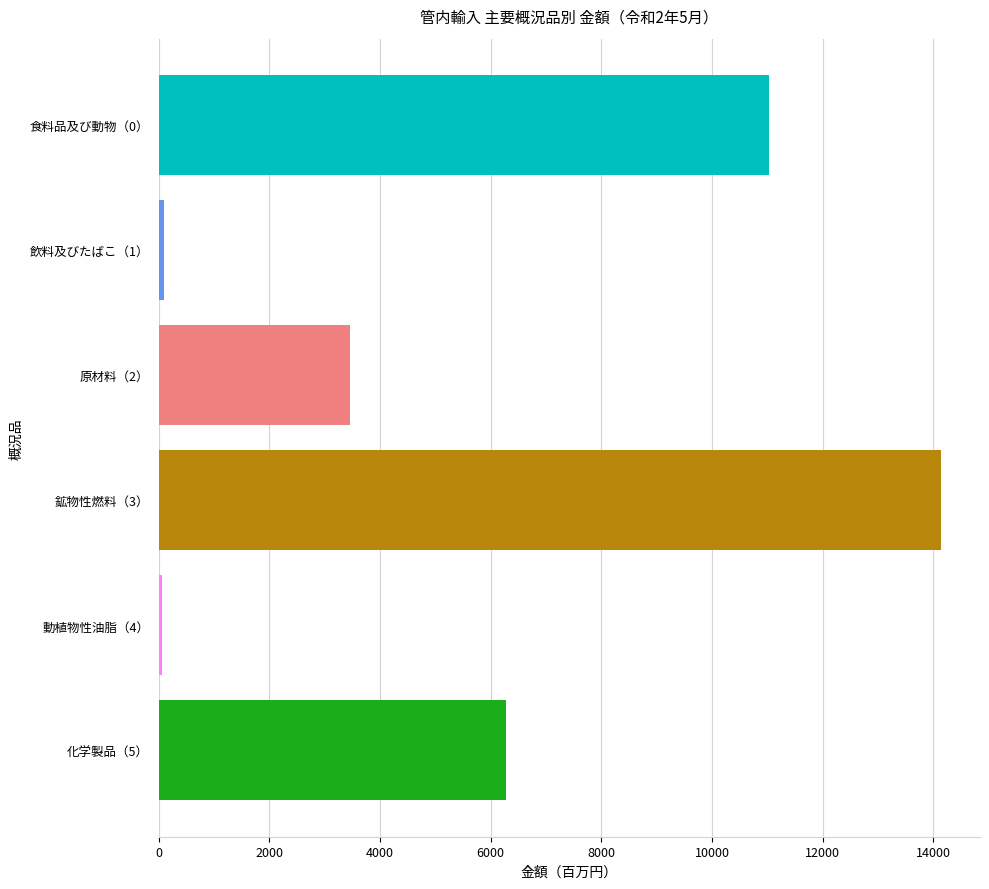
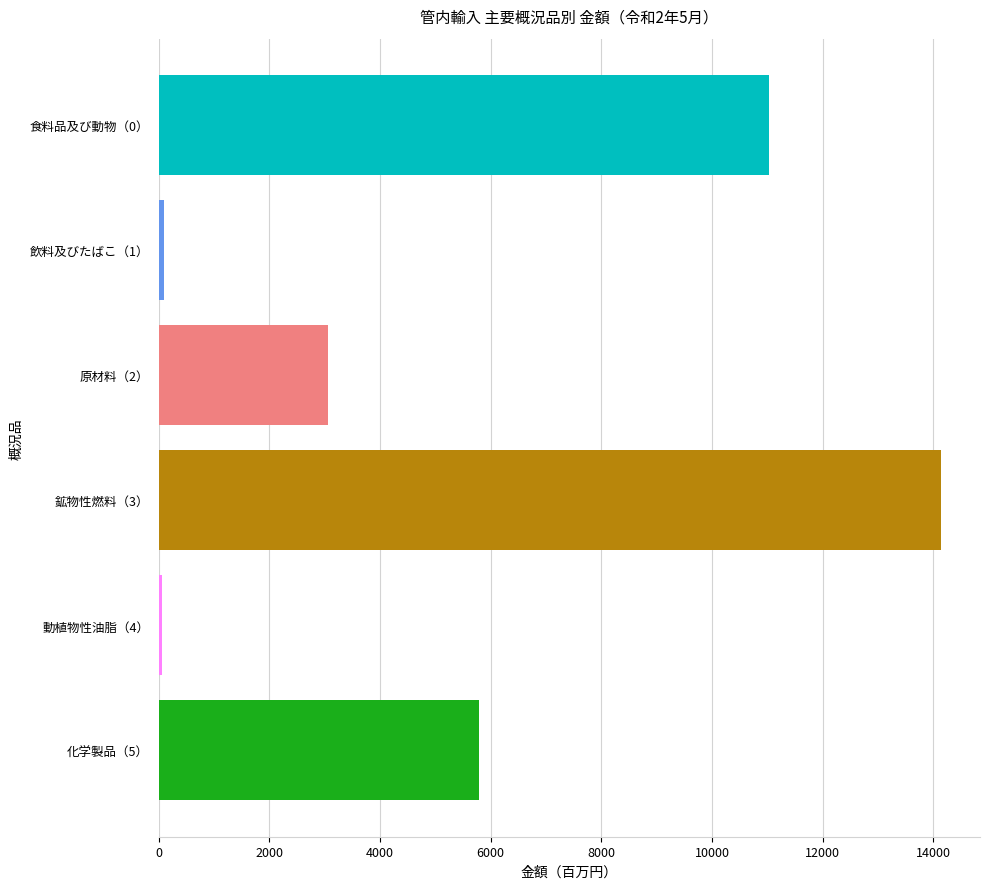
  {
    "食料品及び動物（0）": 11000,
    "飲料及びたばこ（1）": 100,
-   "原材料（2）": 3500,
+   "原材料（2）": 3100,
    "鉱物性燃料（3）": 14100,
    "動植物性油脂（4）": 100,
-   "化学製品（5）": 6300
+   "化学製品（5）": 5800
  }
